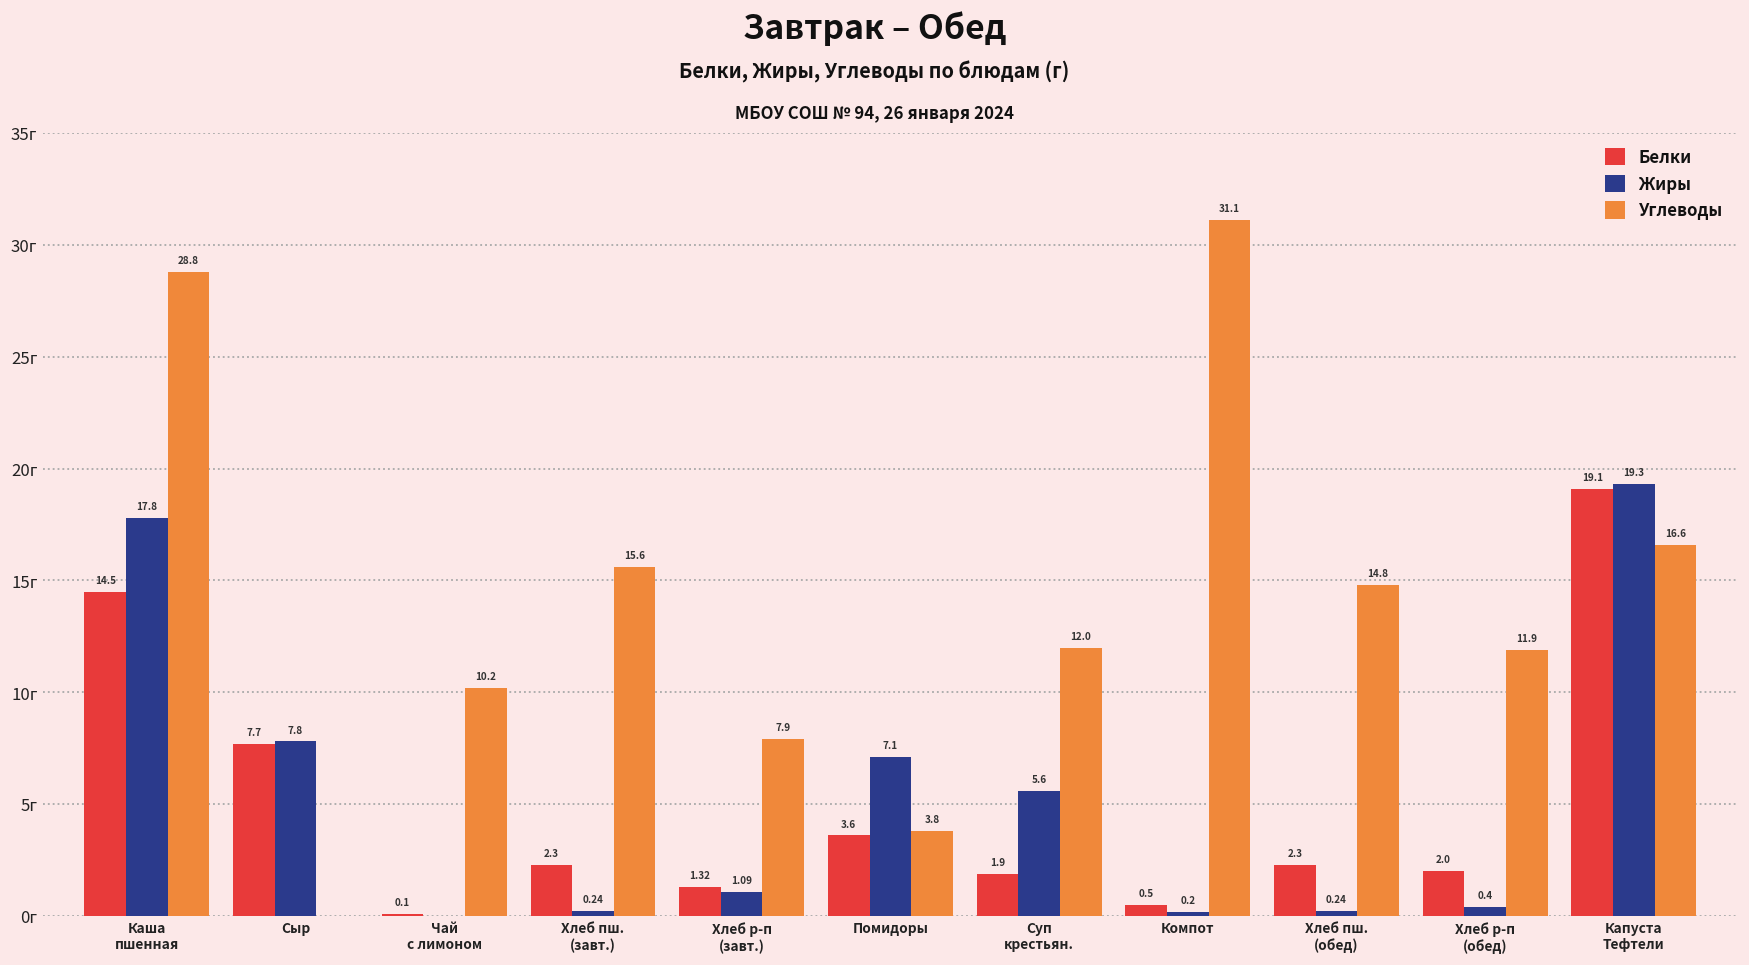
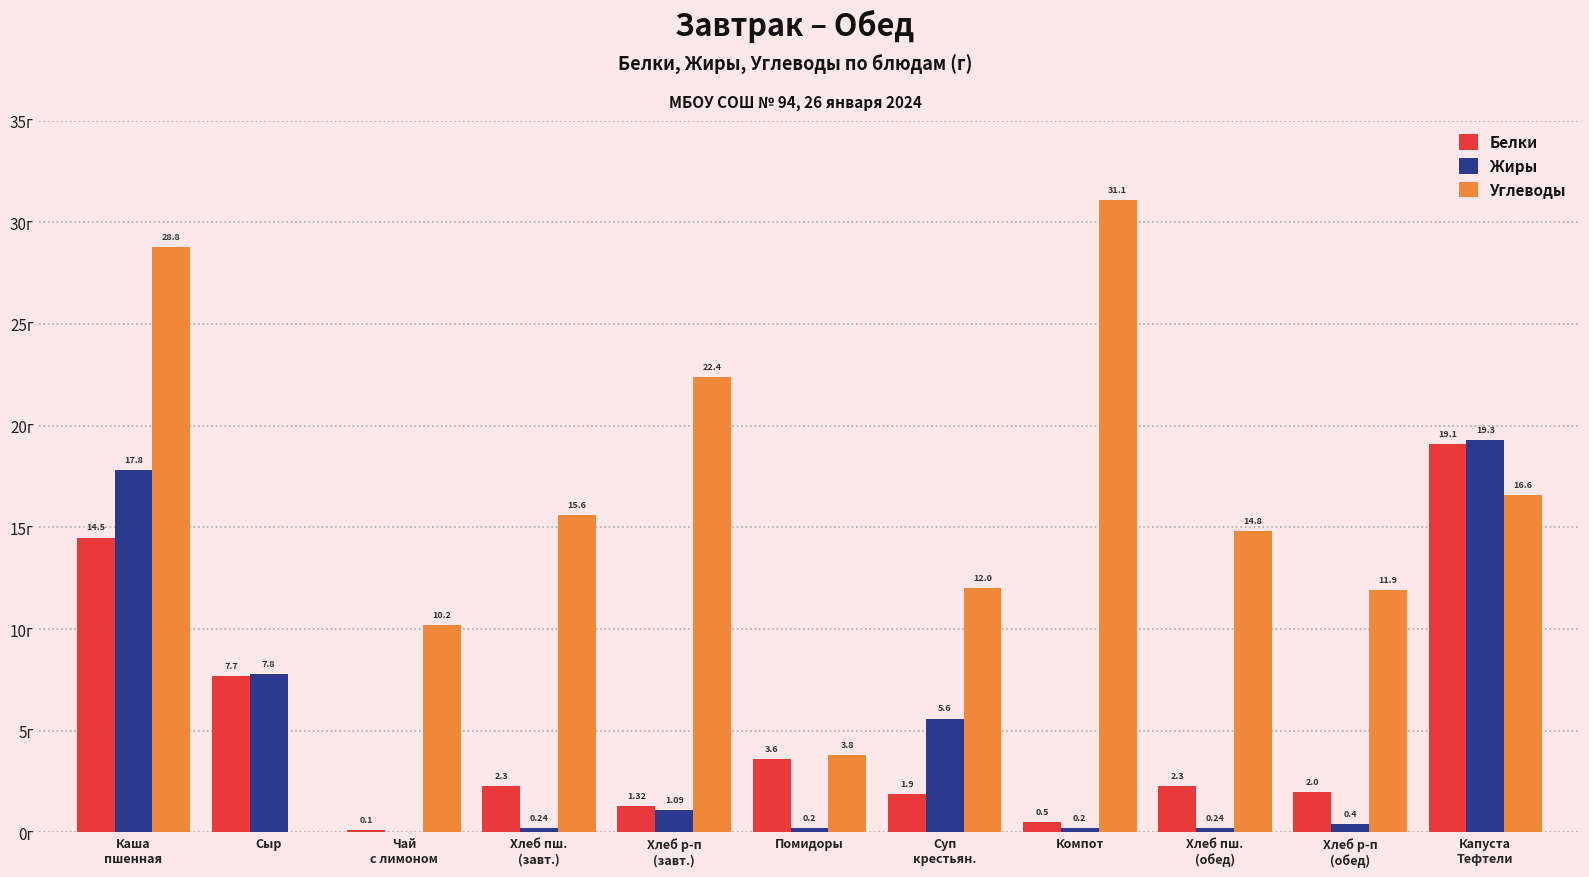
  {
    "Белки": {
      "Каша пшенная": 14.5,
      "Сыр": 7.7,
      "Чай с лимоном": 0.1,
      "Хлеб пш. (завт.)": 2.3,
      "Хлеб р-п (завт.)": 1.32,
      "Помидоры": 3.6,
      "Суп крестьян.": 1.9,
      "Компот": 0.5,
      "Хлеб пш. (обед)": 2.3,
      "Хлеб р-п (обед)": 2.0,
      "Капуста Тефтели": 19.1
    },
    "Жиры": {
      "Каша пшенная": 17.8,
      "Сыр": 7.8,
      "Хлеб пш. (завт.)": 0.24,
      "Хлеб р-п (завт.)": 1.09,
-     "Помидоры": 7.1,
+     "Помидоры": 0.2,
      "Суп крестьян.": 5.6,
      "Компот": 0.2,
      "Хлеб пш. (обед)": 0.24,
      "Хлеб р-п (обед)": 0.4,
      "Капуста Тефтели": 19.3
    },
    "Углеводы": {
      "Каша пшенная": 28.8,
      "Чай с лимоном": 10.2,
      "Хлеб пш. (завт.)": 15.6,
-     "Хлеб р-п (завт.)": 7.9,
+     "Хлеб р-п (завт.)": 22.4,
      "Помидоры": 3.8,
      "Суп крестьян.": 12.0,
      "Компот": 31.1,
      "Хлеб пш. (обед)": 14.8,
      "Хлеб р-п (обед)": 11.9,
      "Капуста Тефтели": 16.6
    }
  }
